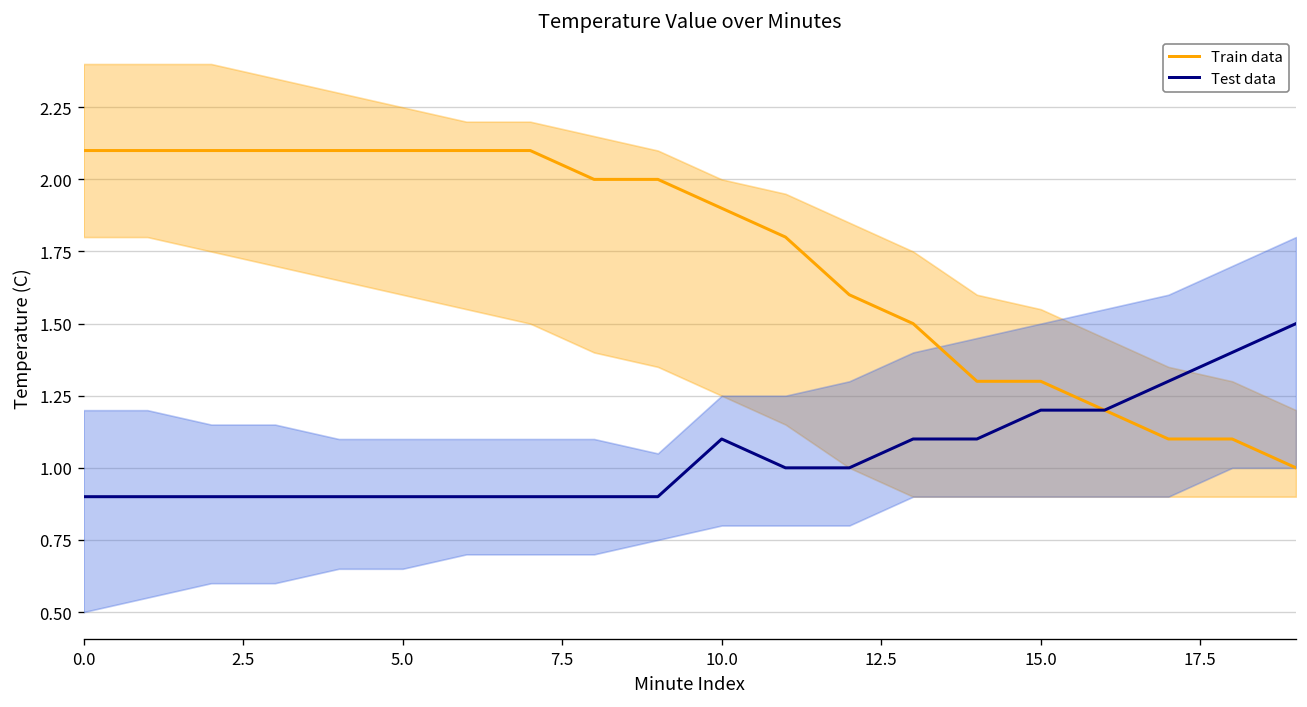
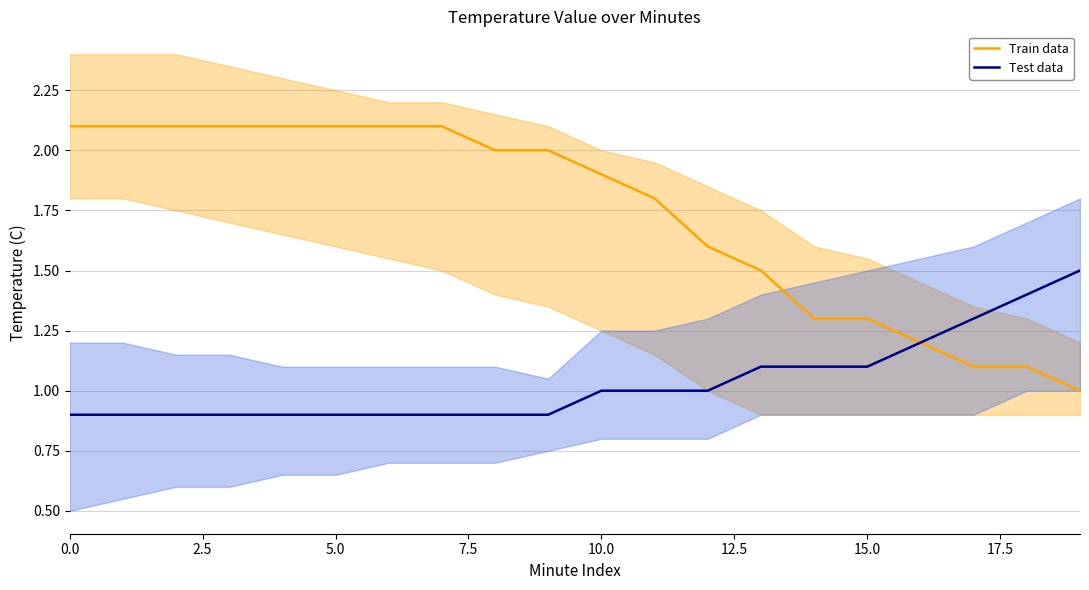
  {
    "Test data": {
      "0.0": 0.9,
      "5.0": 0.9,
-     "10.0": 1.1,
-     "15.0": 1.2
+     "10.0": 1.0,
+     "15.0": 1.1
    }
  }
